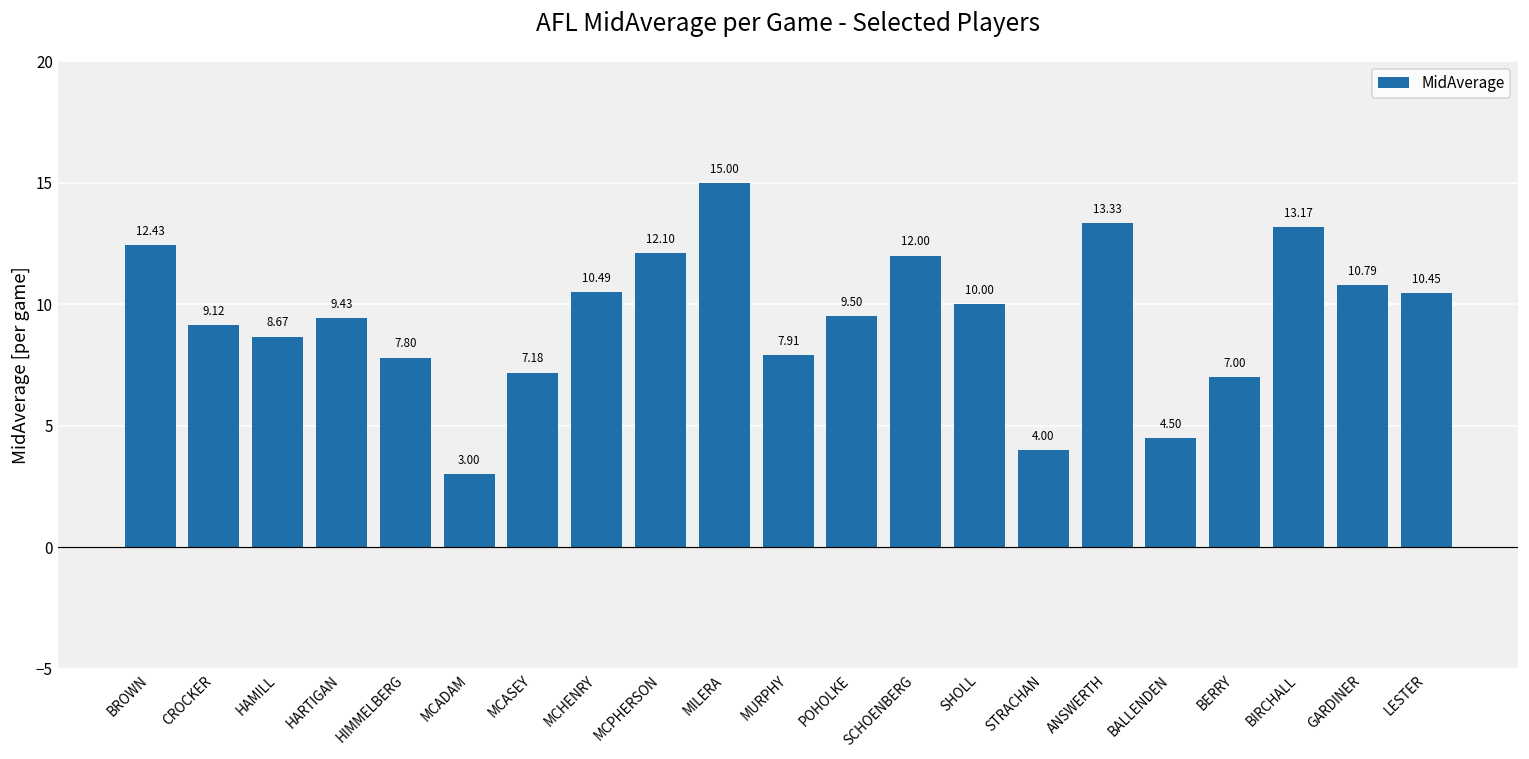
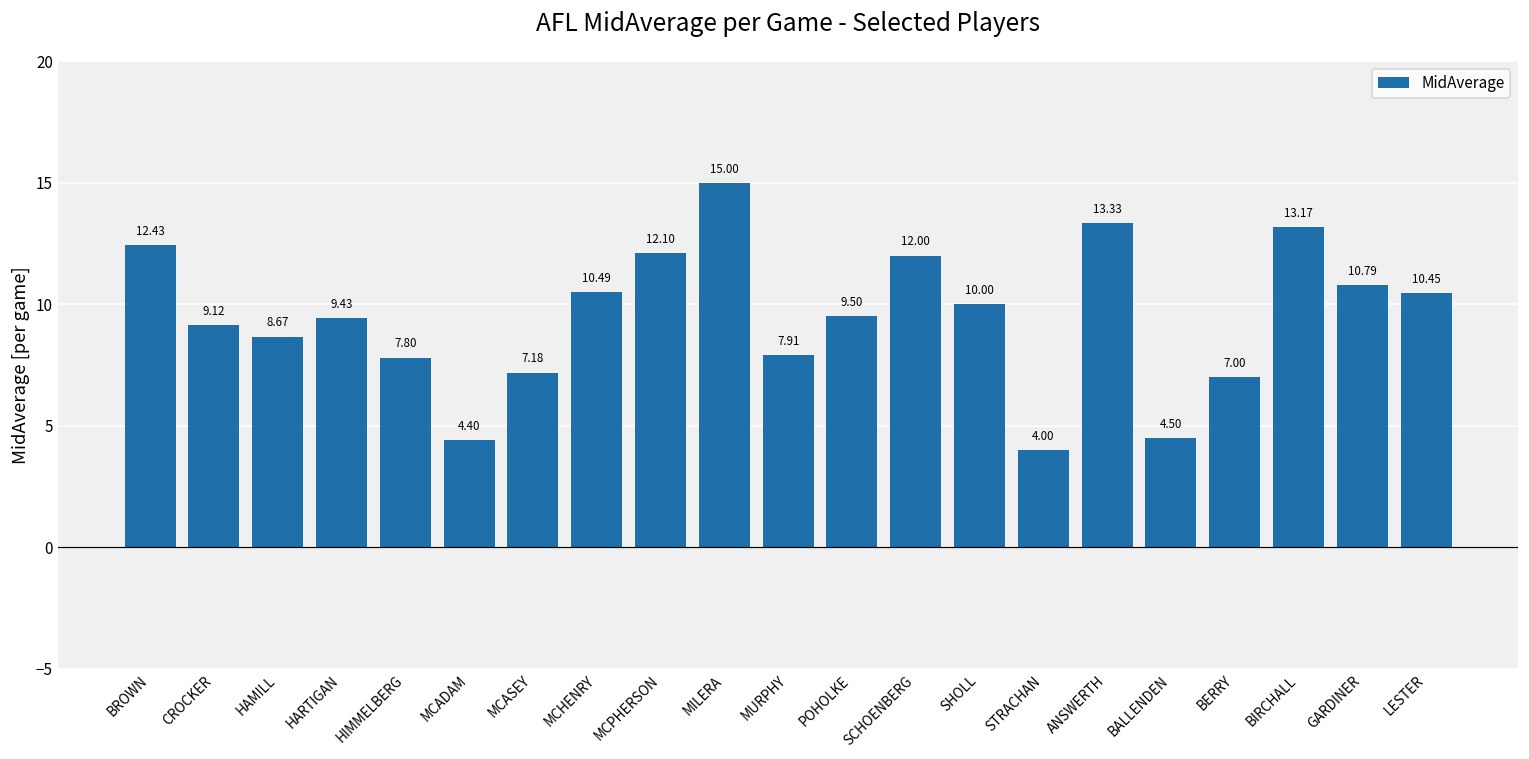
  {
    "BROWN": 12.43,
    "CROCKER": 9.12,
    "HAMILL": 8.67,
    "HARTIGAN": 9.43,
    "HIMMELBERG": 7.80,
-   "MCADAM": 3.00,
+   "MCADAM": 4.40,
    "MCASEY": 7.18,
    "MCHENRY": 10.49,
    "MCPHERSON": 12.10,
    "MILERA": 15.00,
    "MURPHY": 7.91,
    "POHOLKE": 9.50,
    "SCHOENBERG": 12.00,
    "SHOLL": 10.00,
    "STRACHAN": 4.00,
    "ANSWERTH": 13.33,
    "BALLENDEN": 4.50,
    "BERRY": 7.00,
    "BIRCHALL": 13.17,
    "GARDINER": 10.79,
    "LESTER": 10.45
  }
